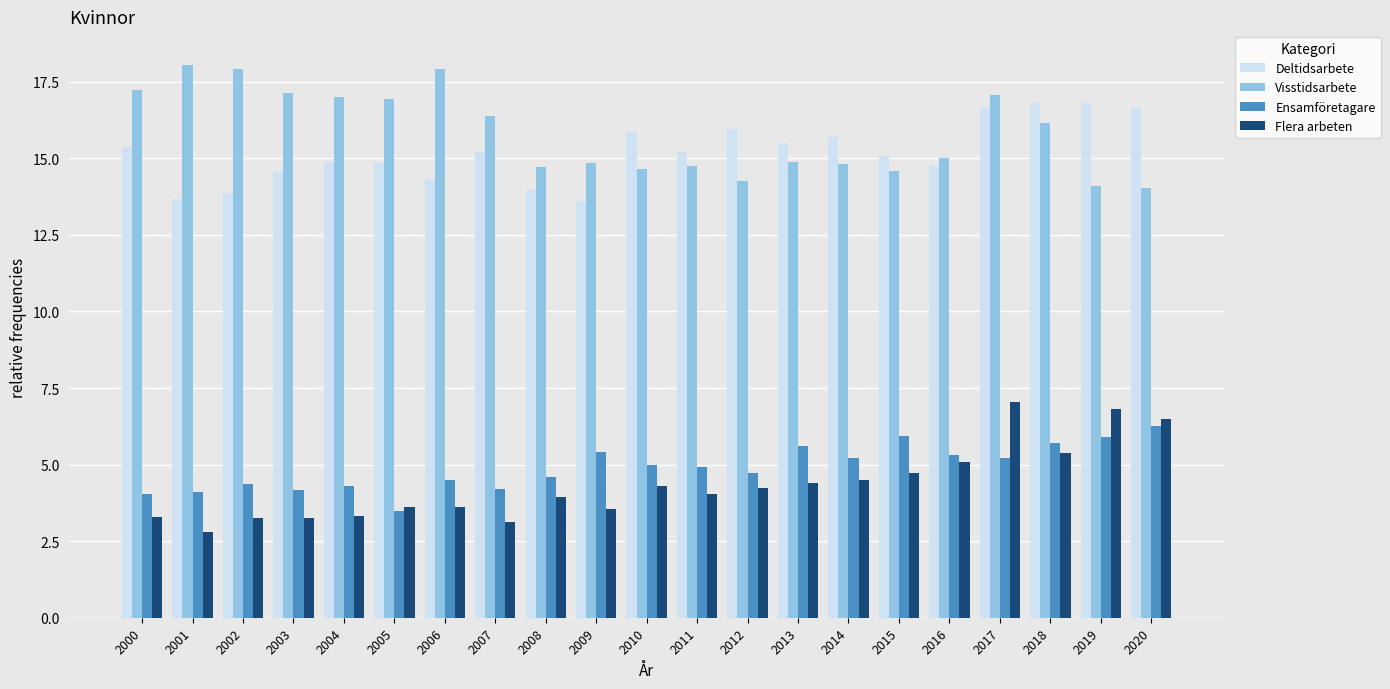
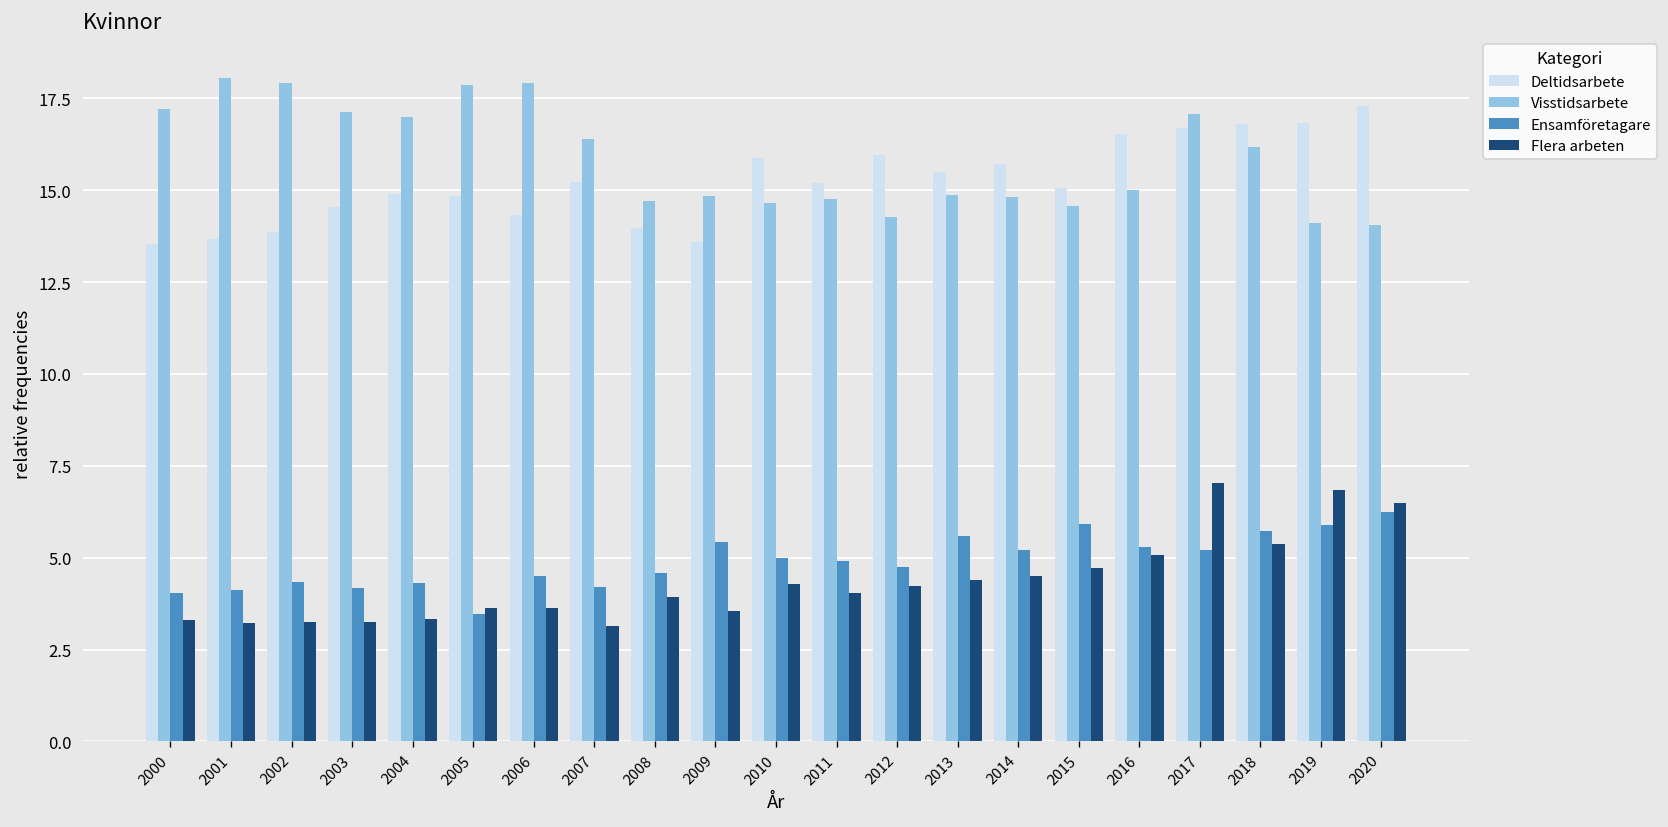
  {
    "Deltidsarbete": {
-     "2000": 15.4,
+     "2000": 13.5,
      "2001": 13.7,
      "2002": 13.9,
      "2003": 14.6,
      "2004": 14.9,
      "2005": 14.8,
      "2006": 14.3,
      "2007": 15.2,
      "2008": 14.0,
      "2009": 13.6,
      "2010": 15.9,
      "2011": 15.2,
      "2012": 16.0,
      "2013": 15.5,
      "2014": 15.7,
      "2015": 15.1,
-     "2016": 14.8,
+     "2016": 16.5,
      "2017": 16.7,
      "2018": 16.8,
      "2019": 16.8,
-     "2020": 16.6
+     "2020": 17.3
    },
    "Visstidsarbete": {
      "2000": 17.2,
      "2001": 18.1,
      "2002": 17.9,
      "2003": 17.1,
      "2004": 17.0,
-     "2005": 16.9,
+     "2005": 17.9,
      "2006": 17.9,
      "2007": 16.4,
      "2008": 14.7,
      "2009": 14.8,
      "2010": 14.7,
      "2011": 14.8,
      "2012": 14.3,
      "2013": 14.9,
      "2014": 14.8,
      "2015": 14.6,
      "2016": 15.0,
      "2017": 17.1,
      "2018": 16.2,
      "2019": 14.1,
      "2020": 14.0
    },
    "Ensamföretagare": {
      "2000": 4.0,
      "2001": 4.1,
      "2002": 4.4,
      "2003": 4.2,
      "2004": 4.3,
      "2005": 3.5,
      "2006": 4.5,
      "2007": 4.2,
      "2008": 4.6,
      "2009": 5.4,
      "2010": 5.0,
      "2011": 4.9,
      "2012": 4.7,
      "2013": 5.6,
      "2014": 5.2,
      "2015": 5.9,
      "2016": 5.3,
      "2017": 5.2,
      "2018": 5.7,
      "2019": 5.9,
      "2020": 6.3
    },
    "Flera arbeten": {
      "2000": 3.3,
-     "2001": 2.8,
+     "2001": 3.2,
      "2002": 3.2,
      "2003": 3.3,
      "2004": 3.3,
      "2005": 3.6,
      "2006": 3.6,
      "2007": 3.1,
      "2008": 3.9,
      "2009": 3.6,
      "2010": 4.3,
      "2011": 4.0,
      "2012": 4.2,
      "2013": 4.4,
      "2014": 4.5,
      "2015": 4.7,
      "2016": 5.1,
      "2017": 7.0,
      "2018": 5.4,
      "2019": 6.8,
      "2020": 6.5
    }
  }
